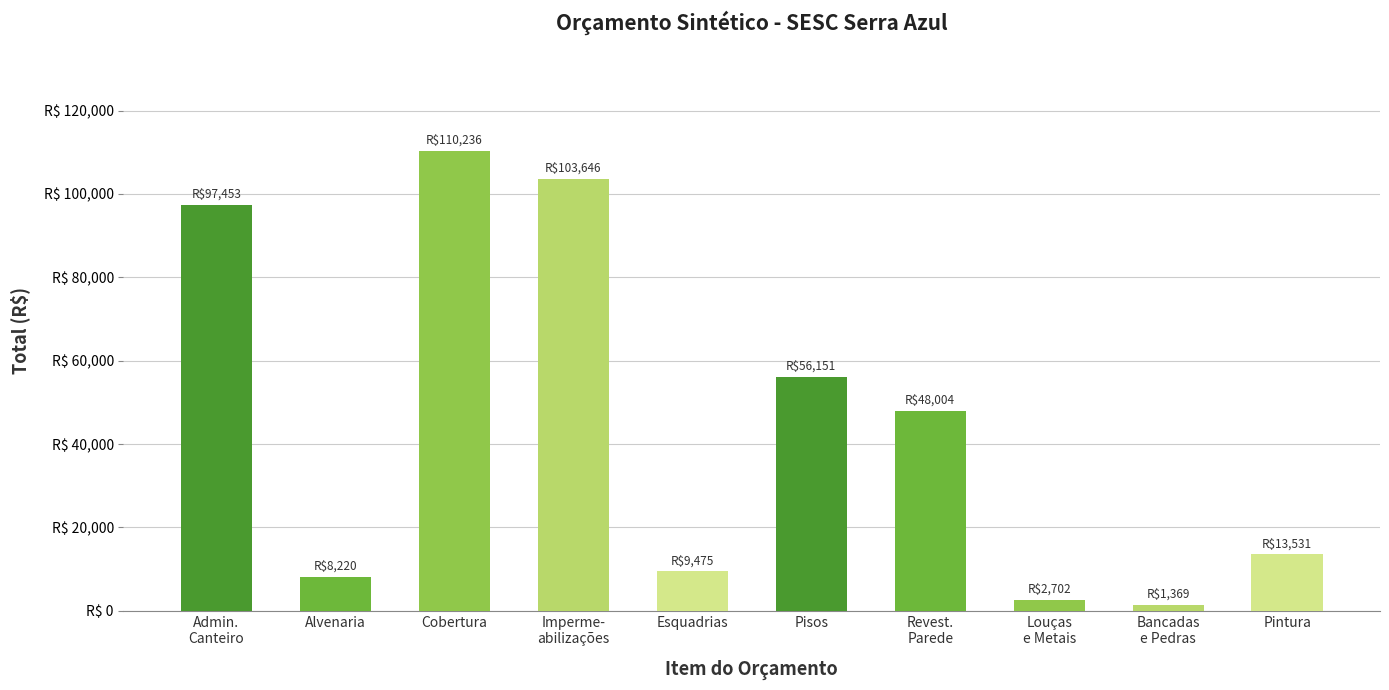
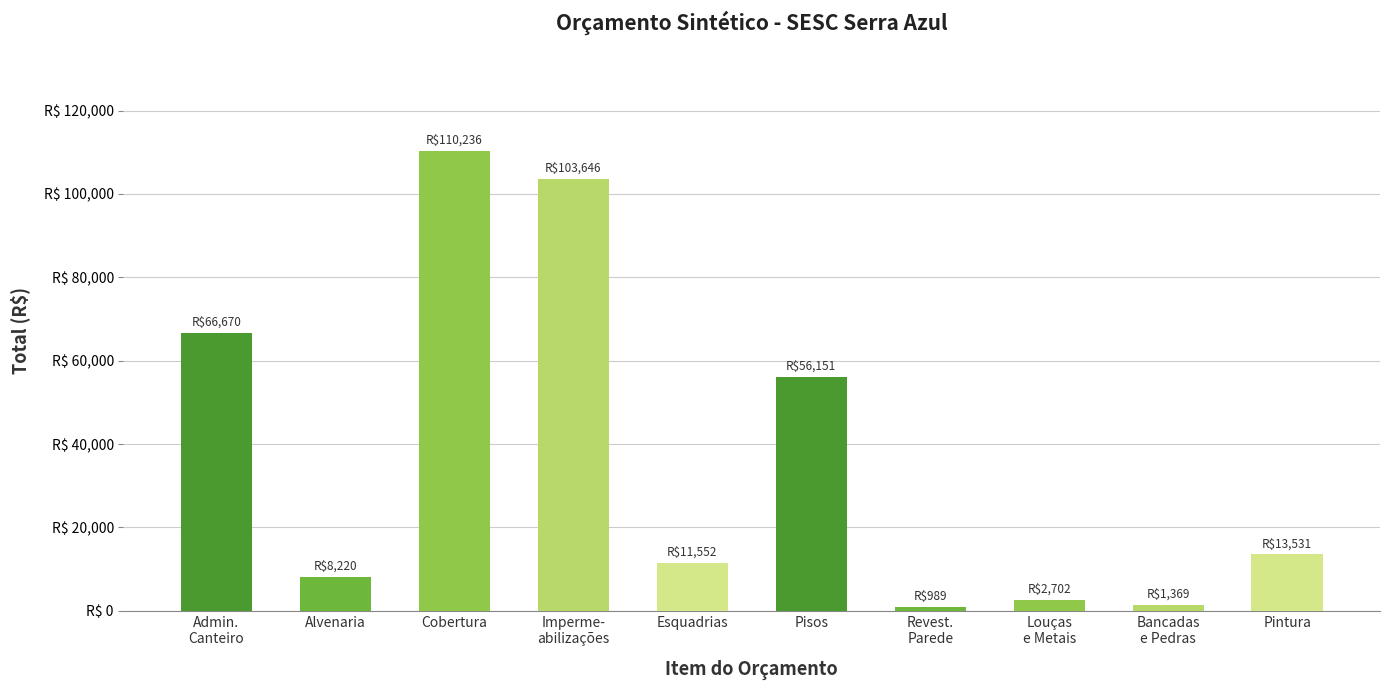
  {
-   "Admin. Canteiro": "$97,453",
+   "Admin. Canteiro": "$66,670",
    "Alvenaria": "$8,220",
    "Cobertura": "$110,236",
    "Imperme- abilizações": "$103,646",
-   "Esquadrias": "$9,475",
+   "Esquadrias": "$11,552",
    "Pisos": "$56,151",
-   "Revest. Parede": "$48,004",
+   "Revest. Parede": "$989",
    "Louças e Metais": "$2,702",
    "Bancadas e Pedras": "$1,369",
    "Pintura": "$13,531"
  }
